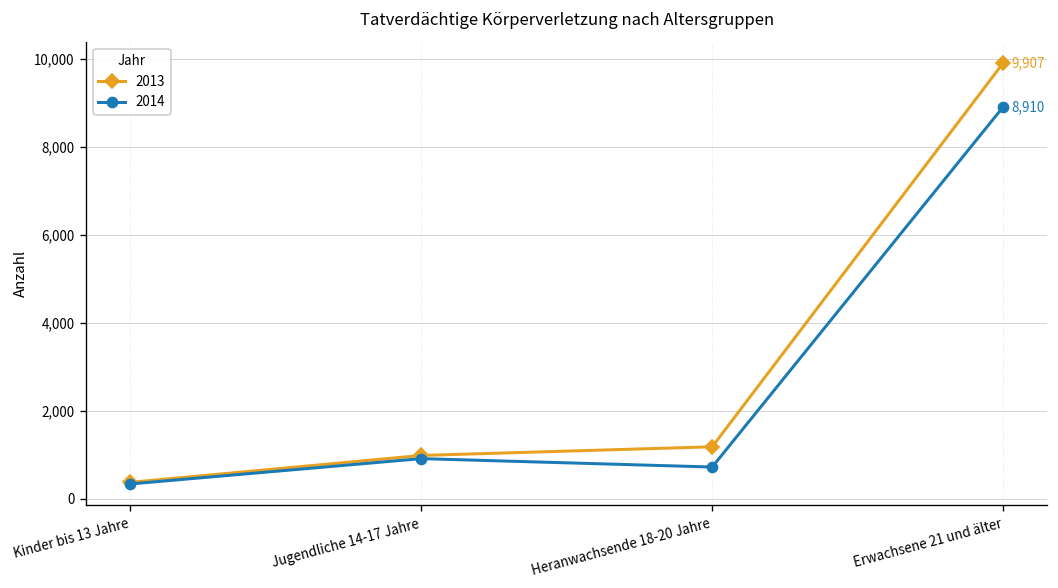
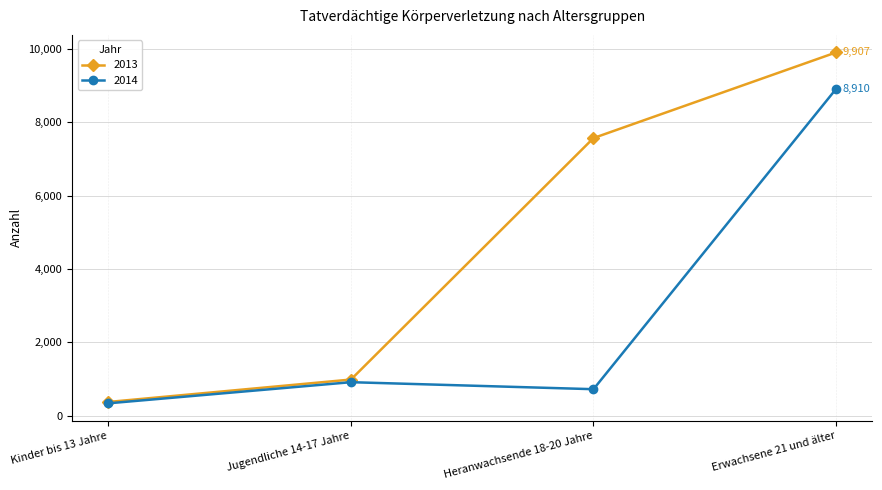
  {
    "2013": {
      "Jugendliche 14-17 Jahre": "1,000",
-     "Heranwachsende 18-20 Jahre": "1,200"
+     "Heranwachsende 18-20 Jahre": "7,600"
    },
    "2014": {
      "Erwachsene 21 und älter": "8,910"
    }
  }
